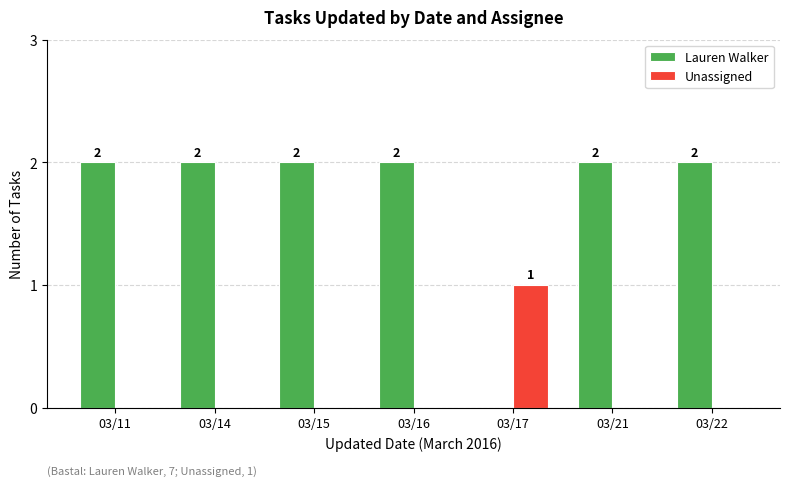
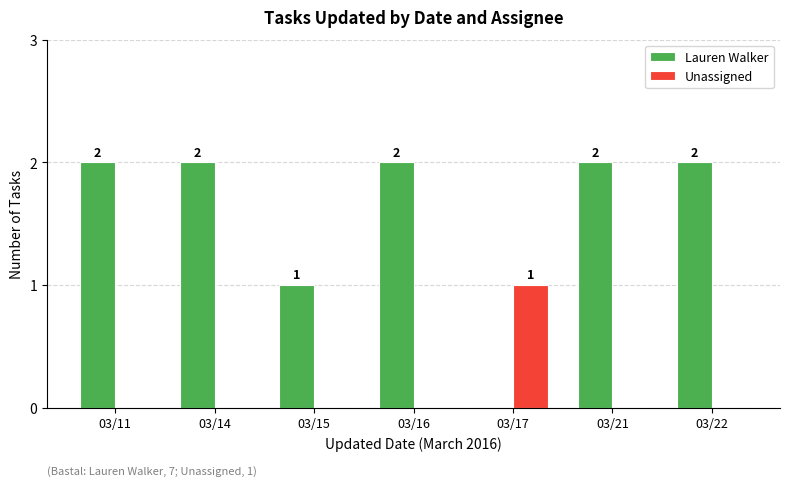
  {
    "Lauren Walker": {
      "03/11": 2,
      "03/14": 2,
-     "03/15": 2,
+     "03/15": 1,
      "03/16": 2,
      "03/21": 2,
      "03/22": 2
    },
    "Unassigned": {
      "03/17": 1
    }
  }
